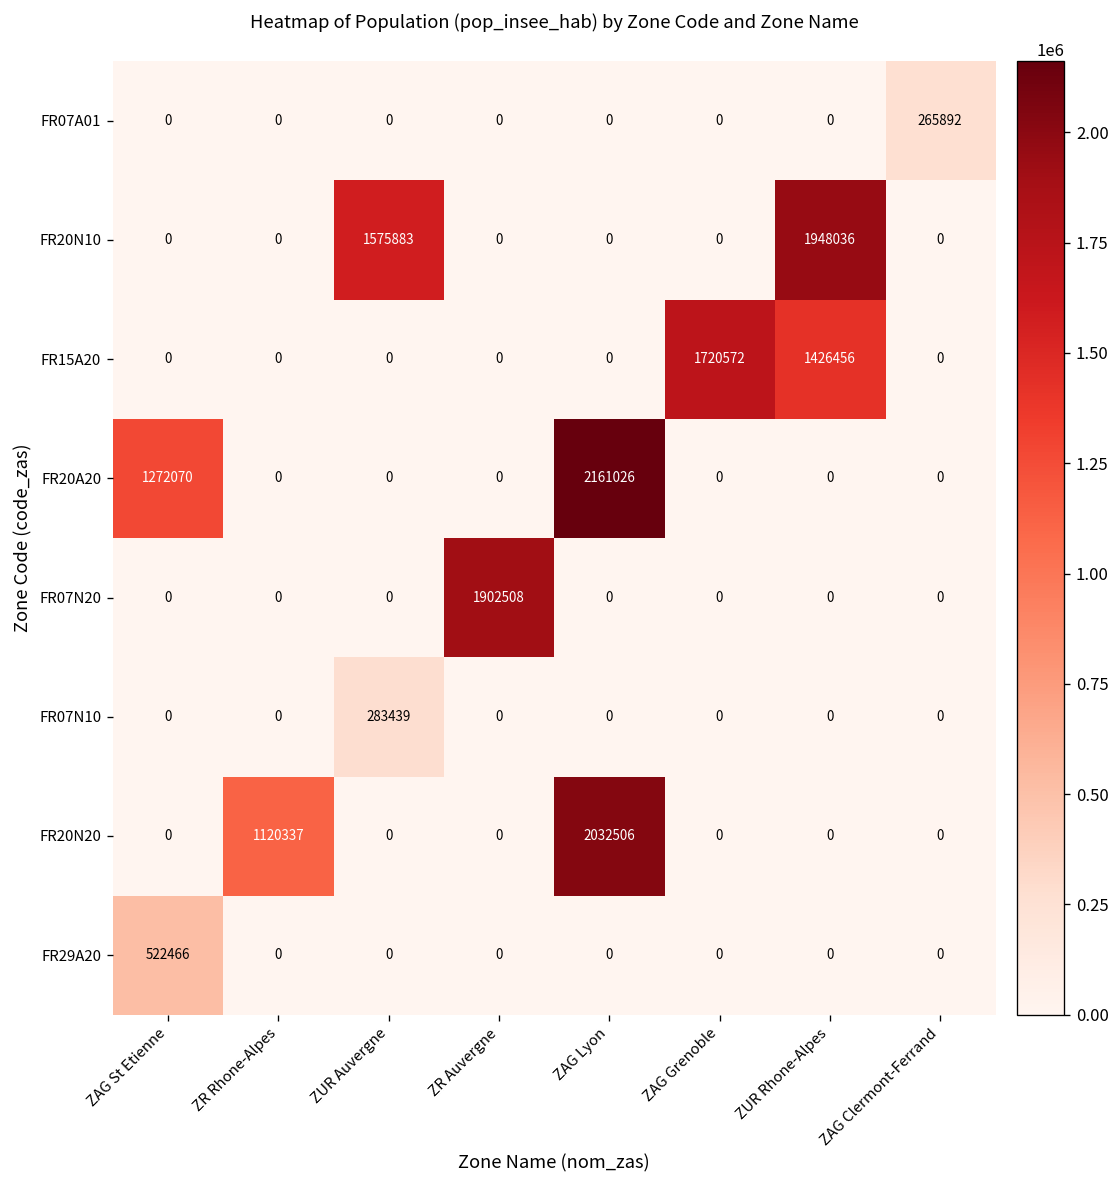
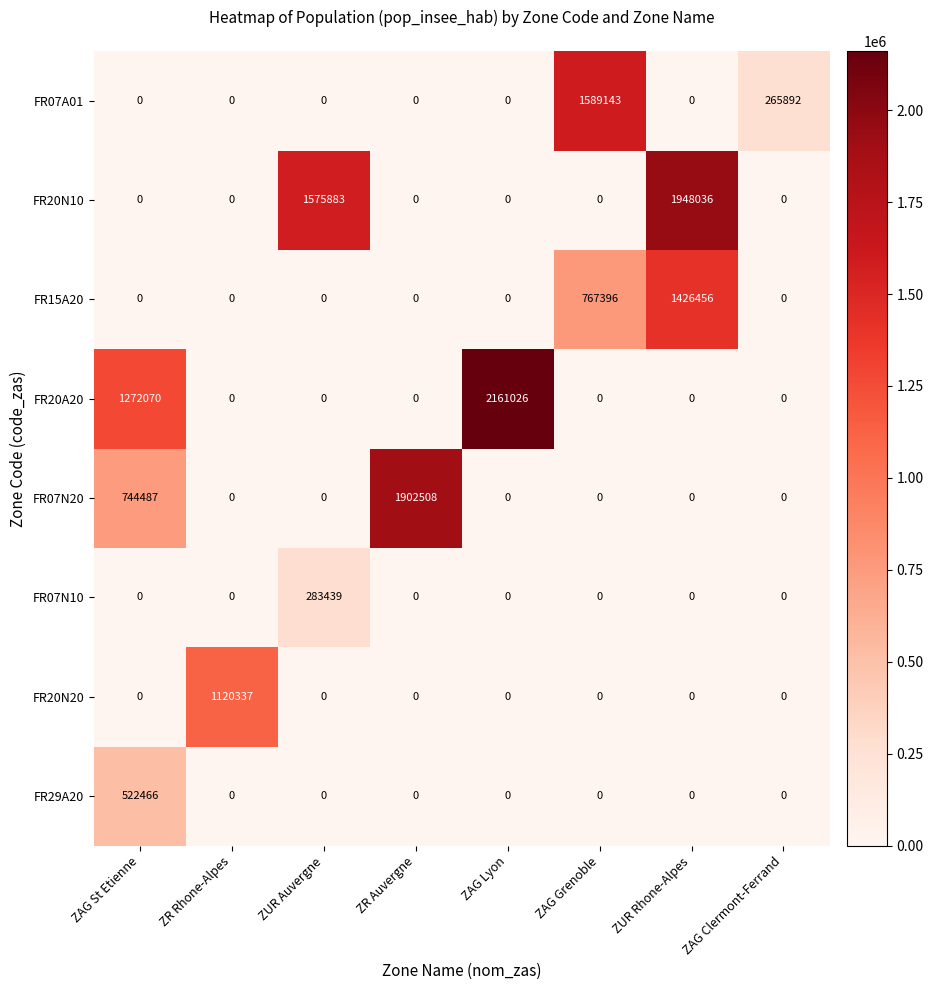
  {
    "FR07A01": {
      "ZAG St Etienne": 0,
      "ZR Rhone-Alpes": 0,
      "ZUR Auvergne": 0,
      "ZR Auvergne": 0,
      "ZAG Lyon": 0,
-     "ZAG Grenoble": 0,
+     "ZAG Grenoble": 1589143,
      "ZUR Rhone-Alpes": 0,
      "ZAG Clermont-Ferrand": 265892
    },
    "FR20N10": {
      "ZAG St Etienne": 0,
      "ZR Rhone-Alpes": 0,
      "ZUR Auvergne": 1575883,
      "ZR Auvergne": 0,
      "ZAG Lyon": 0,
      "ZAG Grenoble": 0,
      "ZUR Rhone-Alpes": 1948036,
      "ZAG Clermont-Ferrand": 0
    },
    "FR15A20": {
      "ZAG St Etienne": 0,
      "ZR Rhone-Alpes": 0,
      "ZUR Auvergne": 0,
      "ZR Auvergne": 0,
      "ZAG Lyon": 0,
-     "ZAG Grenoble": 1720572,
+     "ZAG Grenoble": 767396,
      "ZUR Rhone-Alpes": 1426456,
      "ZAG Clermont-Ferrand": 0
    },
    "FR20A20": {
      "ZAG St Etienne": 1272070,
      "ZR Rhone-Alpes": 0,
      "ZUR Auvergne": 0,
      "ZR Auvergne": 0,
      "ZAG Lyon": 2161026,
      "ZAG Grenoble": 0,
      "ZUR Rhone-Alpes": 0,
      "ZAG Clermont-Ferrand": 0
    },
    "FR07N20": {
-     "ZAG St Etienne": 0,
+     "ZAG St Etienne": 744487,
      "ZR Rhone-Alpes": 0,
      "ZUR Auvergne": 0,
      "ZR Auvergne": 1902508,
      "ZAG Lyon": 0,
      "ZAG Grenoble": 0,
      "ZUR Rhone-Alpes": 0,
      "ZAG Clermont-Ferrand": 0
    },
    "FR07N10": {
      "ZAG St Etienne": 0,
      "ZR Rhone-Alpes": 0,
      "ZUR Auvergne": 283439,
      "ZR Auvergne": 0,
      "ZAG Lyon": 0,
      "ZAG Grenoble": 0,
      "ZUR Rhone-Alpes": 0,
      "ZAG Clermont-Ferrand": 0
    },
    "FR20N20": {
      "ZAG St Etienne": 0,
      "ZR Rhone-Alpes": 1120337,
      "ZUR Auvergne": 0,
      "ZR Auvergne": 0,
-     "ZAG Lyon": 2032506,
+     "ZAG Lyon": 0,
      "ZAG Grenoble": 0,
      "ZUR Rhone-Alpes": 0,
      "ZAG Clermont-Ferrand": 0
    },
    "FR29A20": {
      "ZAG St Etienne": 522466,
      "ZR Rhone-Alpes": 0,
      "ZUR Auvergne": 0,
      "ZR Auvergne": 0,
      "ZAG Lyon": 0,
      "ZAG Grenoble": 0,
      "ZUR Rhone-Alpes": 0,
      "ZAG Clermont-Ferrand": 0
    }
  }
